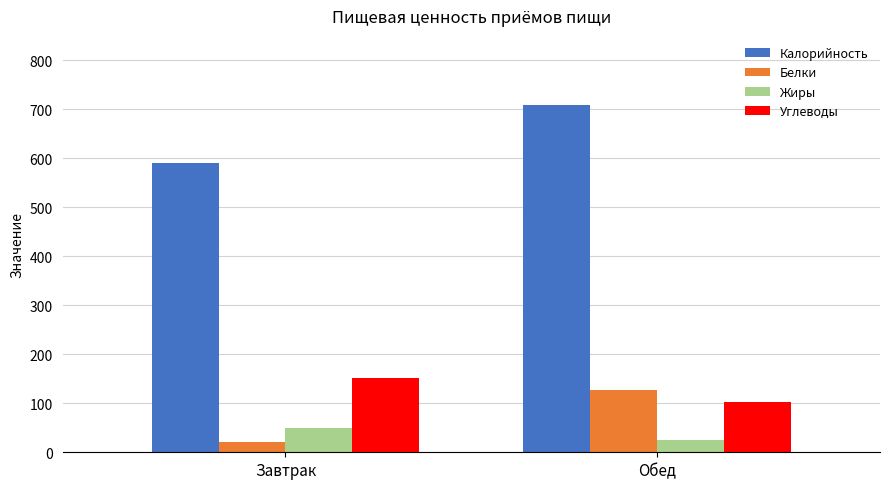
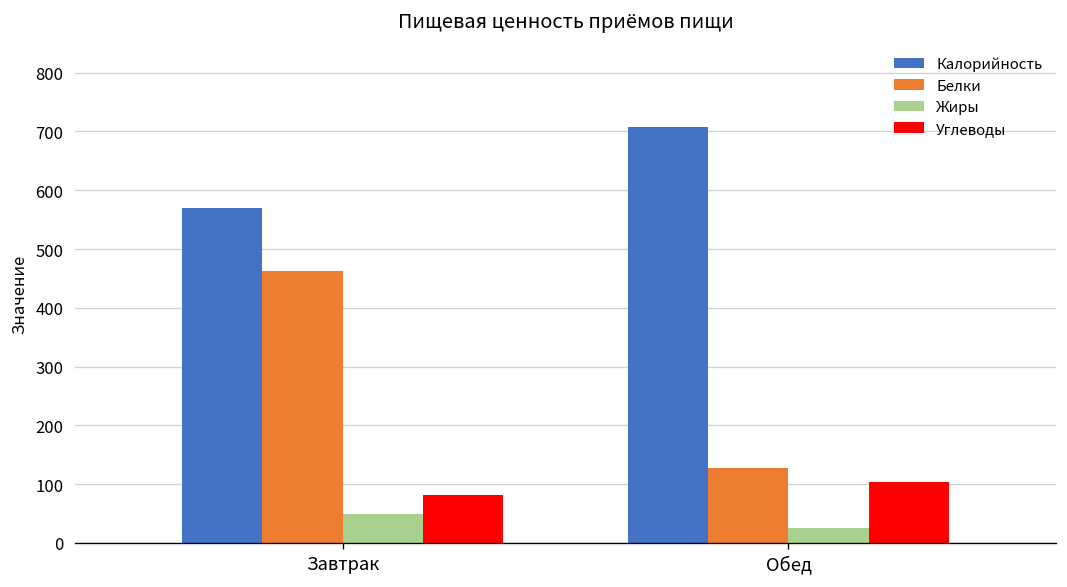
  {
    "Калорийность": {
-     "Завтрак": 590,
+     "Завтрак": 570,
      "Обед": 710
    },
    "Белки": {
-     "Завтрак": 20,
+     "Завтрак": 460,
      "Обед": 130
    },
    "Жиры": {
      "Завтрак": 50,
      "Обед": 20
    },
    "Углеводы": {
-     "Завтрак": 150,
+     "Завтрак": 80,
      "Обед": 100
    }
  }
